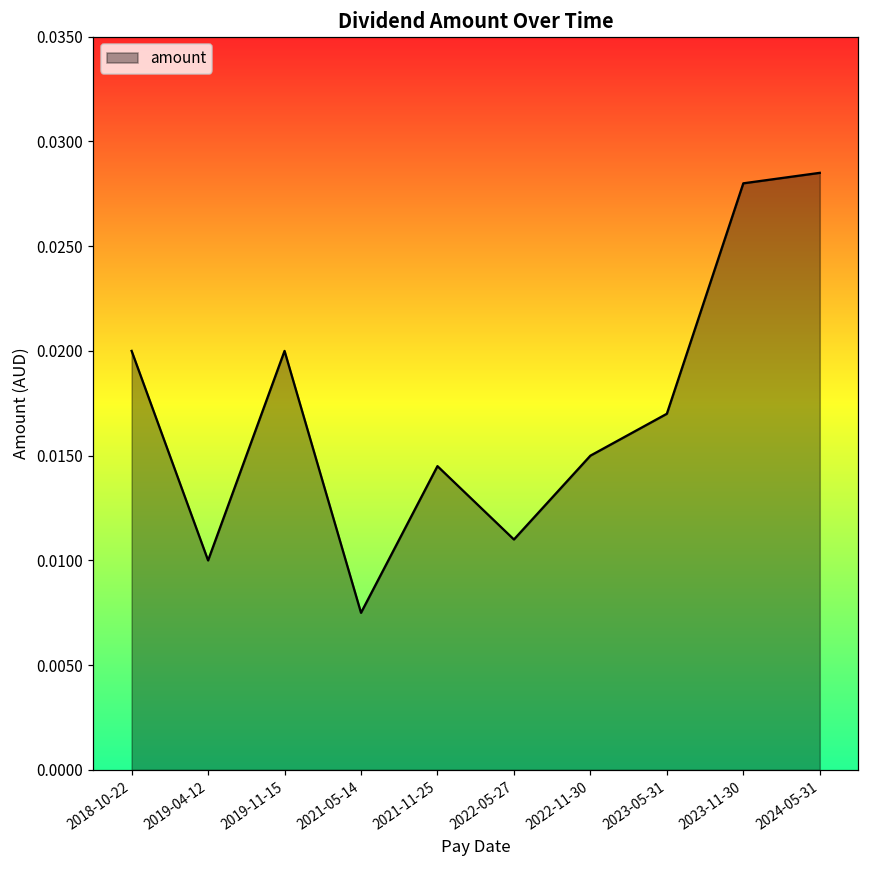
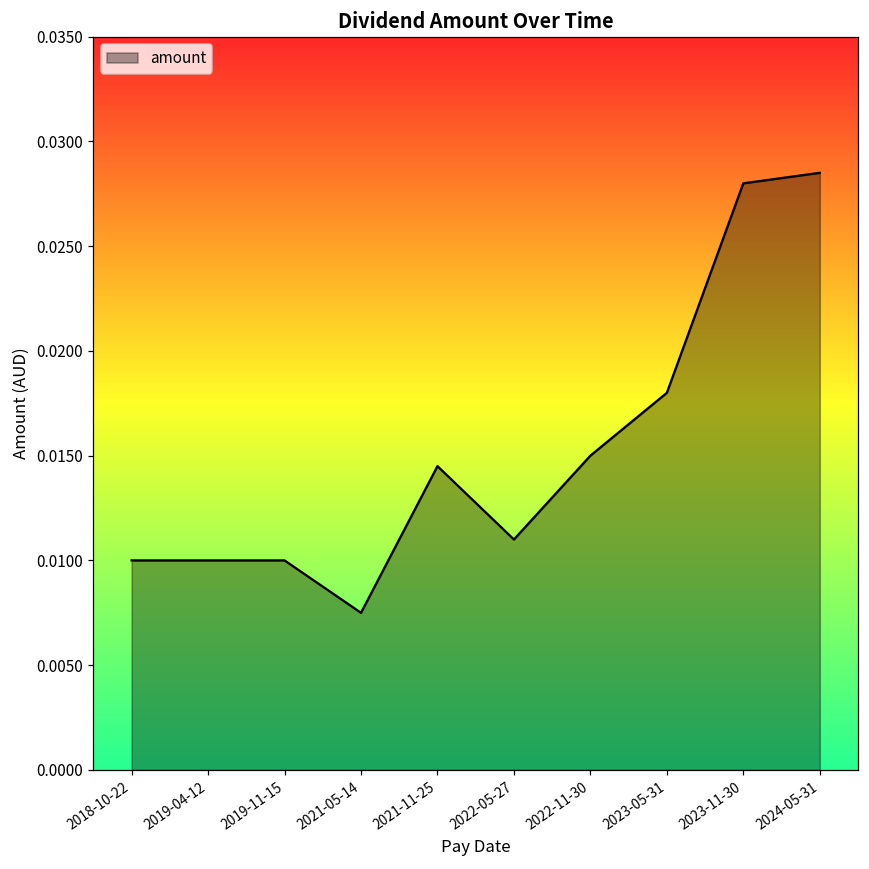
  {
-   "2018-10-22": 0.02,
+   "2018-10-22": 0.01,
    "2019-04-12": 0.010,
-   "2019-11-15": 0.02,
+   "2019-11-15": 0.01,
    "2021-05-14": 0.0075,
    "2021-11-25": 0.0145,
    "2022-05-27": 0.011,
    "2022-11-30": 0.015,
-   "2023-05-31": 0.017,
+   "2023-05-31": 0.018,
    "2023-11-30": 0.028,
    "2024-05-31": 0.0285
  }
